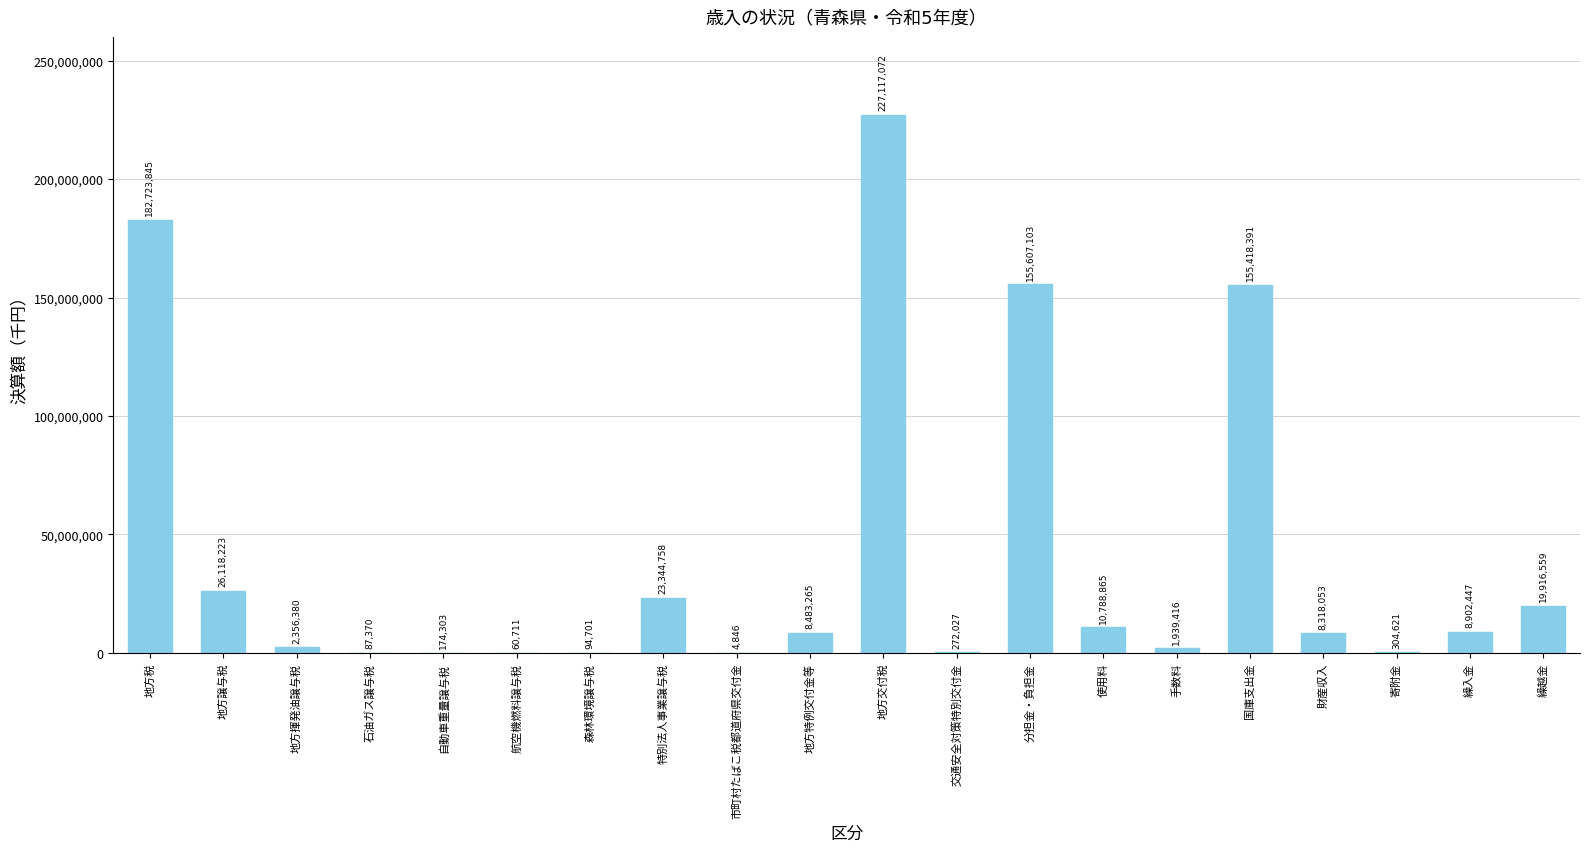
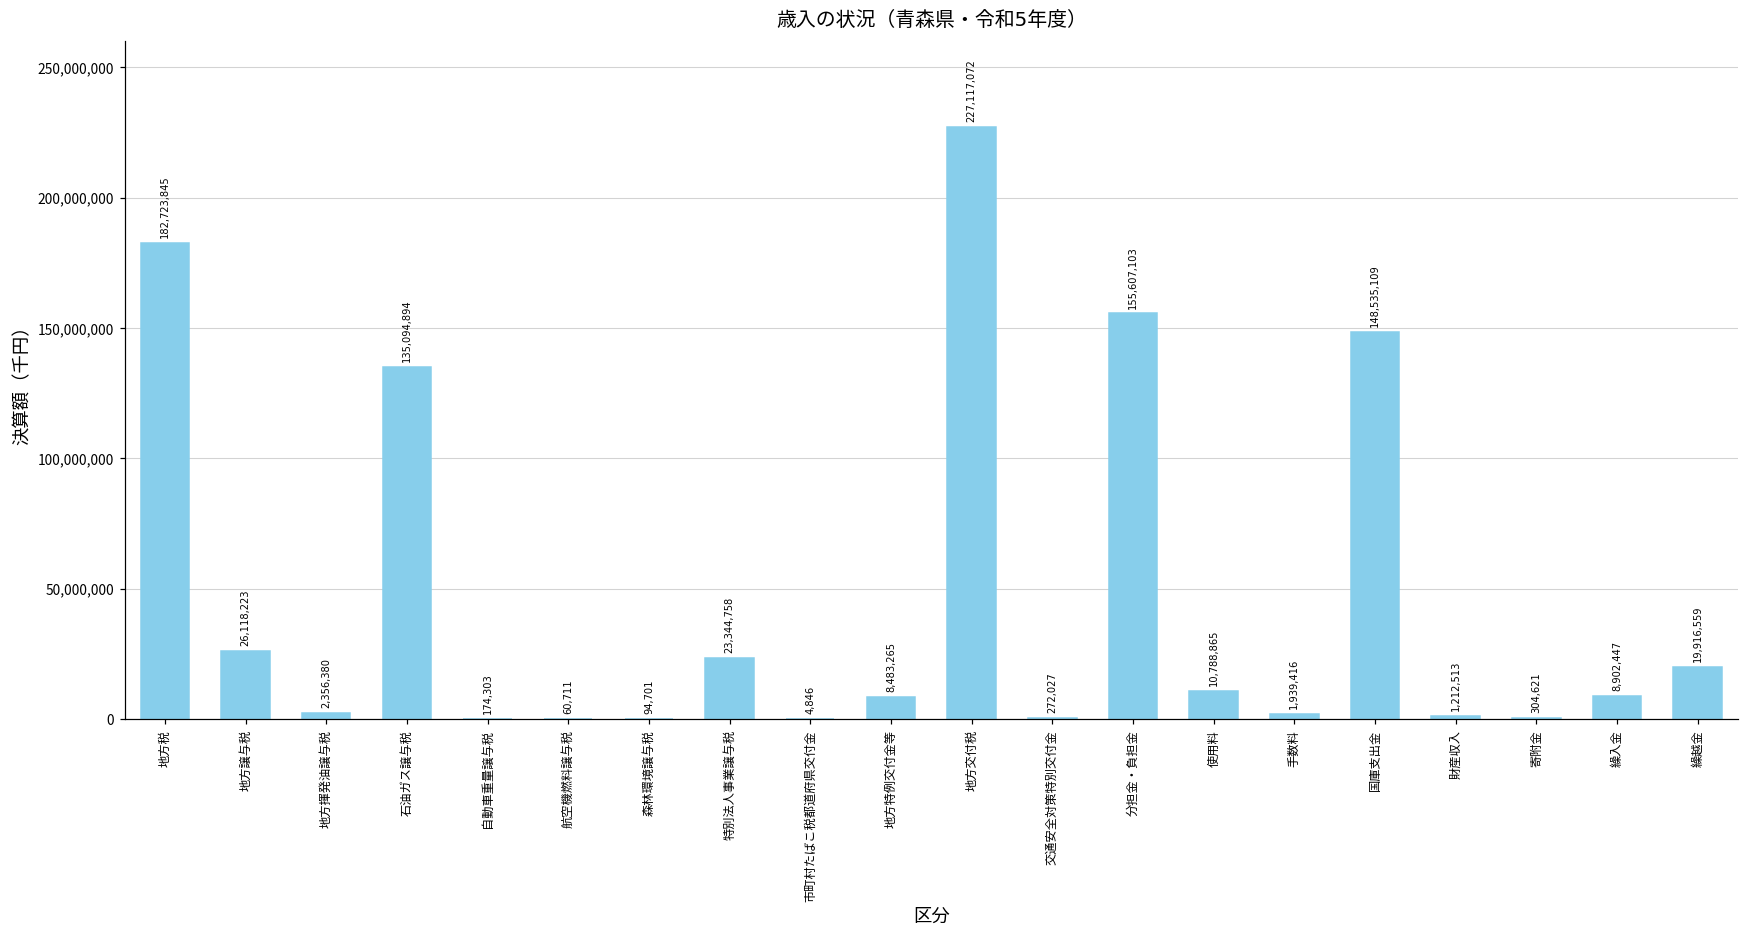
  {
    "地方税": "182,723,845",
    "地方譲与税": "26,118,223",
    "地方揮発油譲与税": "2,356,380",
-   "石油ガス譲与税": "87,370",
+   "石油ガス譲与税": "135,094,894",
    "自動車重量譲与税": "174,303",
    "航空機燃料譲与税": "60,711",
    "森林環境譲与税": "94,701",
    "特別法人事業譲与税": "23,344,758",
    "市町村たばこ税都道府県交付金": "4,846",
    "地方特例交付金等": "8,483,265",
    "地方交付税": "227,117,072",
    "交通安全対策特別交付金": "272,027",
    "分担金・負担金": "155,607,103",
    "使用料": "10,788,865",
    "手数料": "1,939,416",
-   "国庫支出金": "155,418,391",
-   "財産収入": "8,318,053",
+   "国庫支出金": "148,535,109",
+   "財産収入": "1,212,513",
    "寄附金": "304,621",
    "繰入金": "8,902,447",
    "繰越金": "19,916,559"
  }
